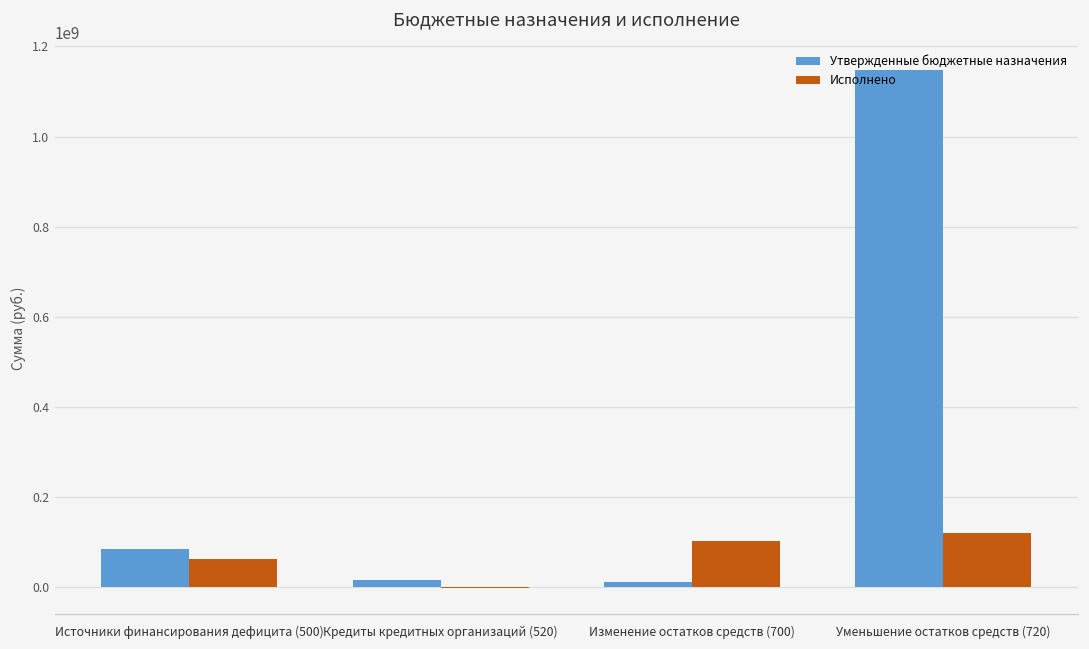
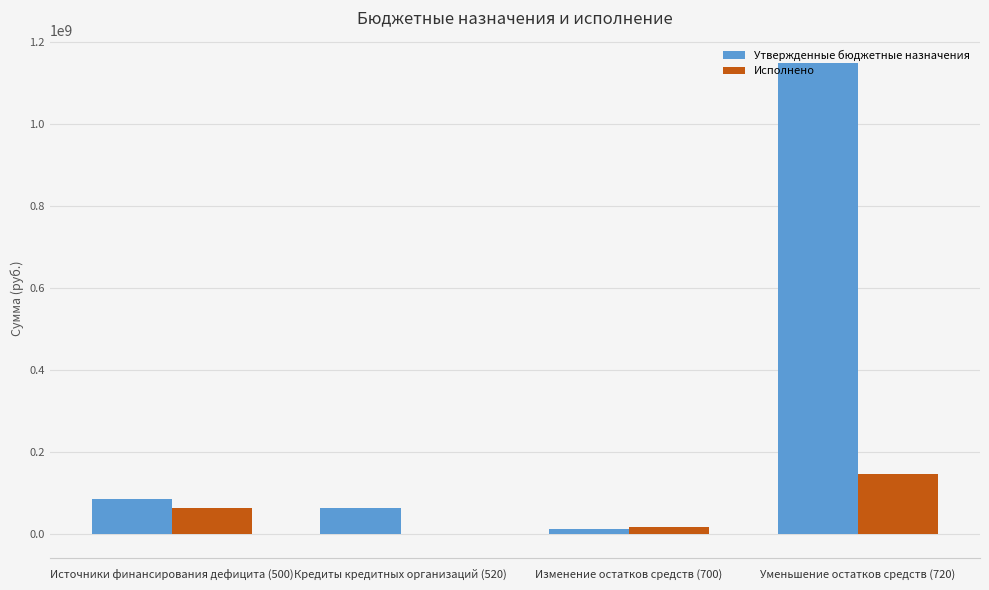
  {
    "Утвержденные бюджетные назначения": {
      "Источники финансирования дефицита (500)": 90000000,
-     "Кредиты кредитных организаций (520)": 20000000,
+     "Кредиты кредитных организаций (520)": 60000000,
      "Изменение остатков средств (700)": 10000000,
      "Уменьшение остатков средств (720)": 1150000000
    },
    "Исполнено": {
      "Источники финансирования дефицита (500)": 60000000,
-     "Изменение остатков средств (700)": 100000000,
-     "Уменьшение остатков средств (720)": 120000000
+     "Изменение остатков средств (700)": 20000000,
+     "Уменьшение остатков средств (720)": 150000000
    }
  }
